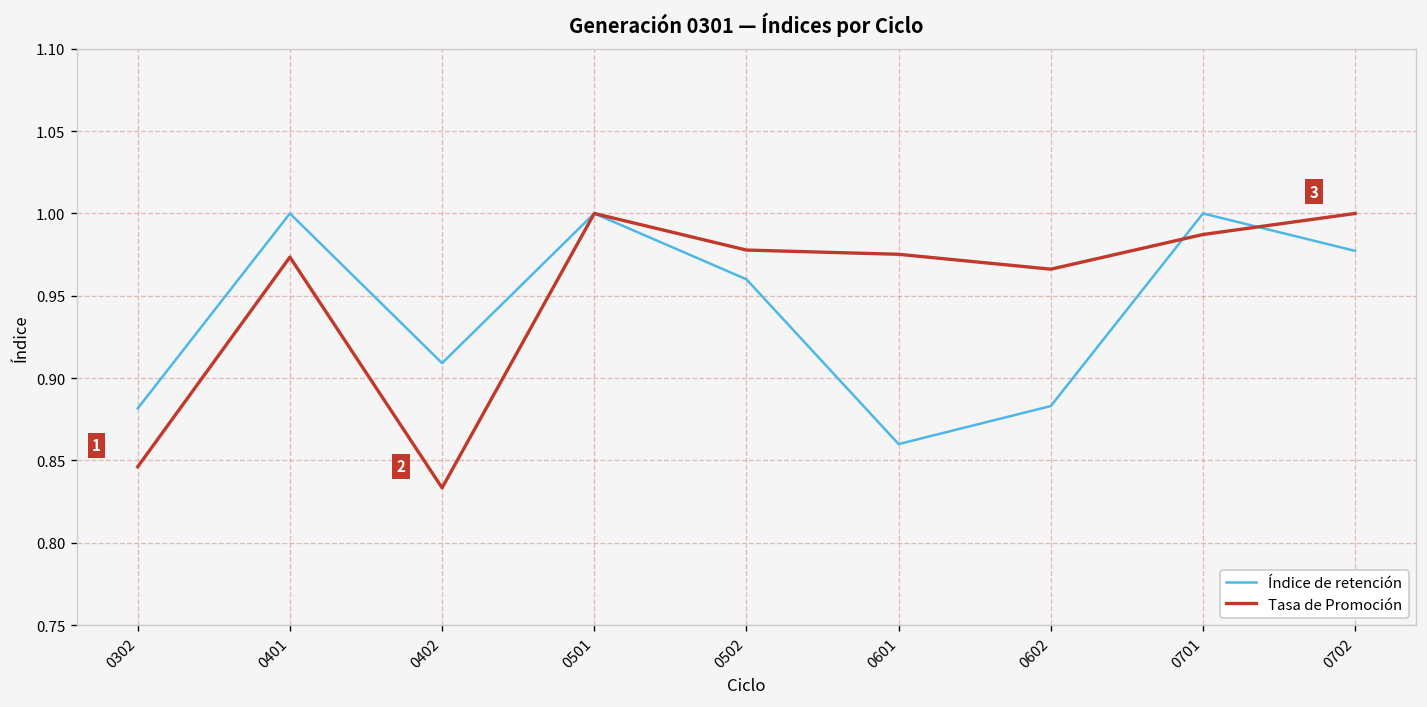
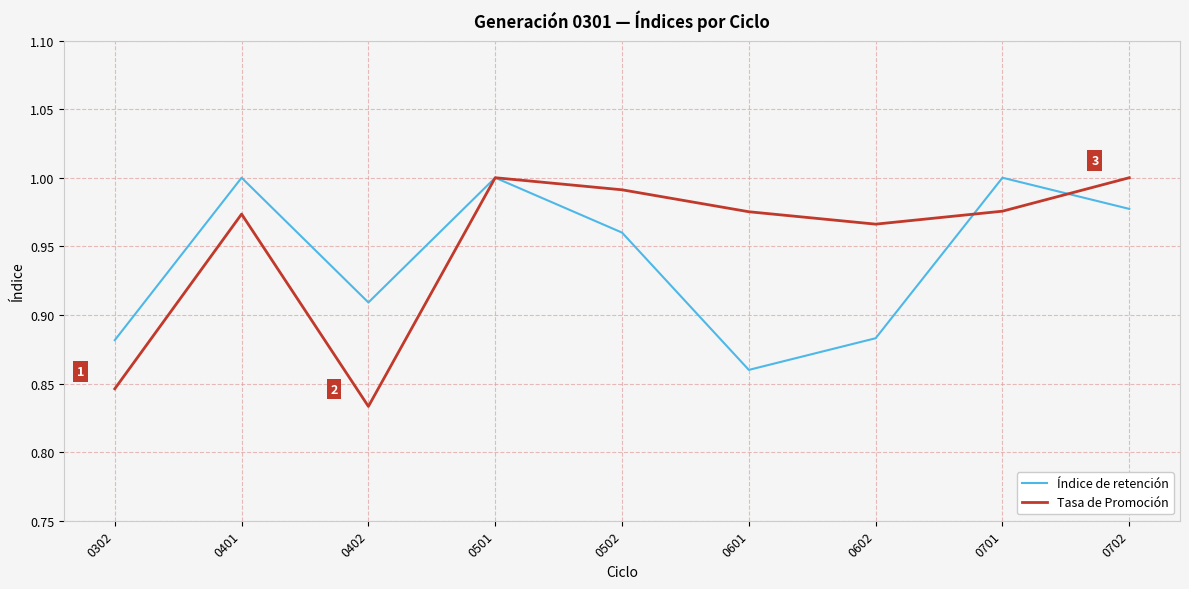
  {
    "Índice de retención": {
      "0302": 0.882,
      "0401": 1.000,
      "0402": 0.909,
      "0502": 0.960,
      "0601": 0.860,
      "0602": 0.883,
      "0701": 1.000,
      "0702": 0.977
    },
    "Tasa de Promoción": {
      "0401": 0.973,
      "0402": 0.833,
-     "0502": 0.978,
+     "0502": 0.991,
      "0601": 0.975,
      "0602": 0.966,
-     "0701": 0.987,
+     "0701": 0.976,
      "0702": 1.000
    }
  }
